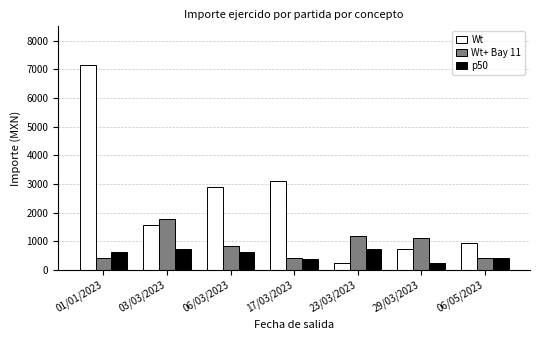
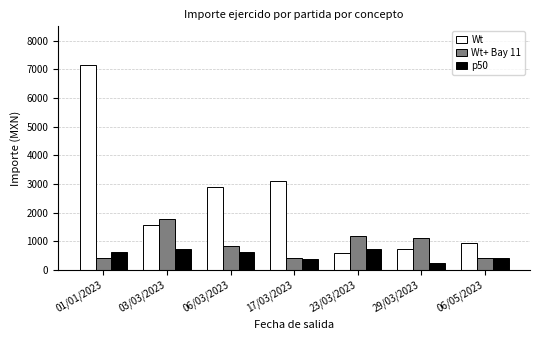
  {
    "Wt": {
      "01/01/2023": 7200,
      "03/03/2023": 1600,
      "06/03/2023": 2900,
      "17/03/2023": 3100,
-     "23/03/2023": 200,
+     "23/03/2023": 600,
      "29/03/2023": 700,
      "06/05/2023": 900
    },
    "Wt+ Bay 11": {
      "01/01/2023": 400,
      "03/03/2023": 1800,
      "06/03/2023": 800,
      "17/03/2023": 400,
      "23/03/2023": 1200,
      "29/03/2023": 1100,
      "06/05/2023": 400
    },
    "p50": {
      "01/01/2023": 600,
      "03/03/2023": 700,
      "06/03/2023": 600,
      "17/03/2023": 400,
      "23/03/2023": 700,
      "29/03/2023": 300,
      "06/05/2023": 400
    }
  }
